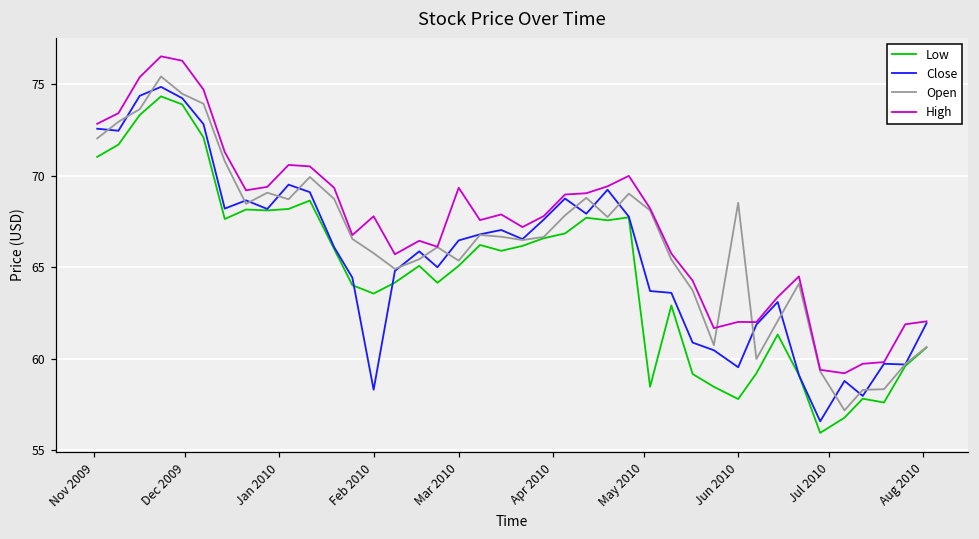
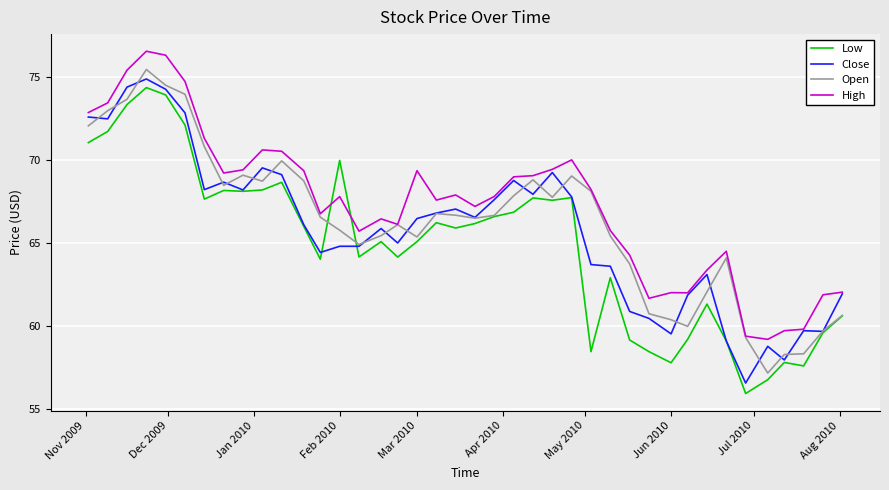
  {
    "Low": {
-     "Feb 2010": 63.6,
+     "Feb 2010": 70.0,
      "Mar 2010": 65.1,
      "Jun 2010": 57.8
    },
    "Close": {
-     "Feb 2010": 58.3,
+     "Feb 2010": 64.8,
      "Mar 2010": 66.5,
      "Jun 2010": 59.5
    },
    "Open": {
      "Feb 2010": 65.8,
      "Mar 2010": 65.4,
-     "Jun 2010": 68.5
+     "Jun 2010": 60.4
    },
    "High": {
      "Feb 2010": 67.8,
      "Mar 2010": 69.4,
      "Jun 2010": 62.0
    }
  }
